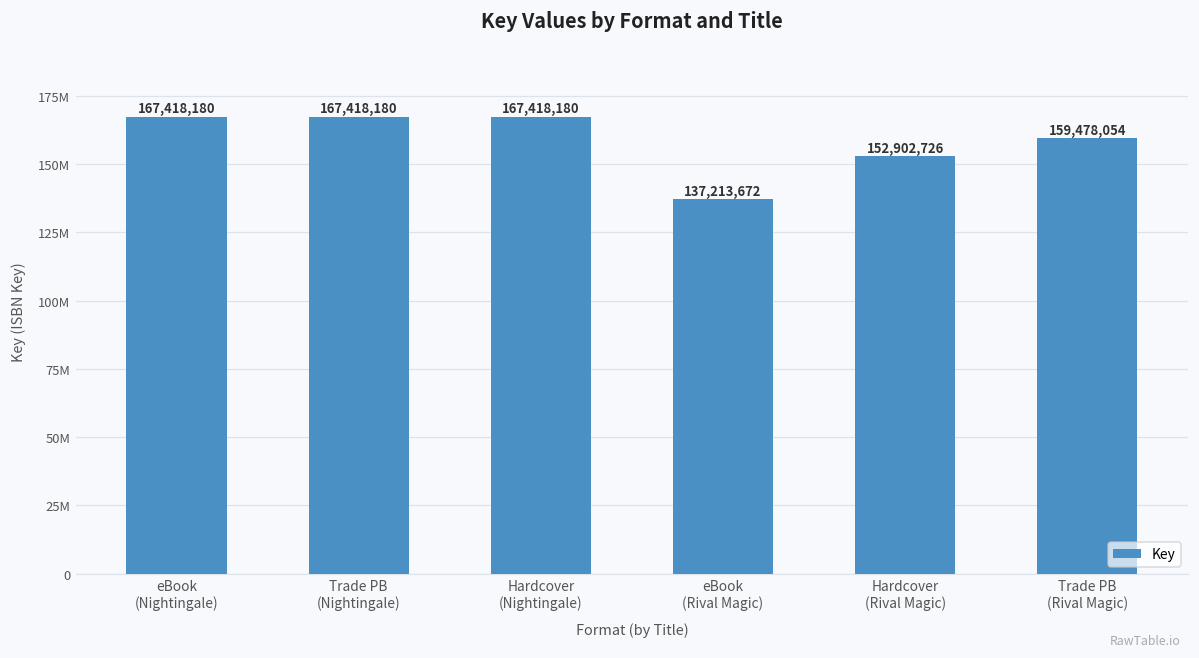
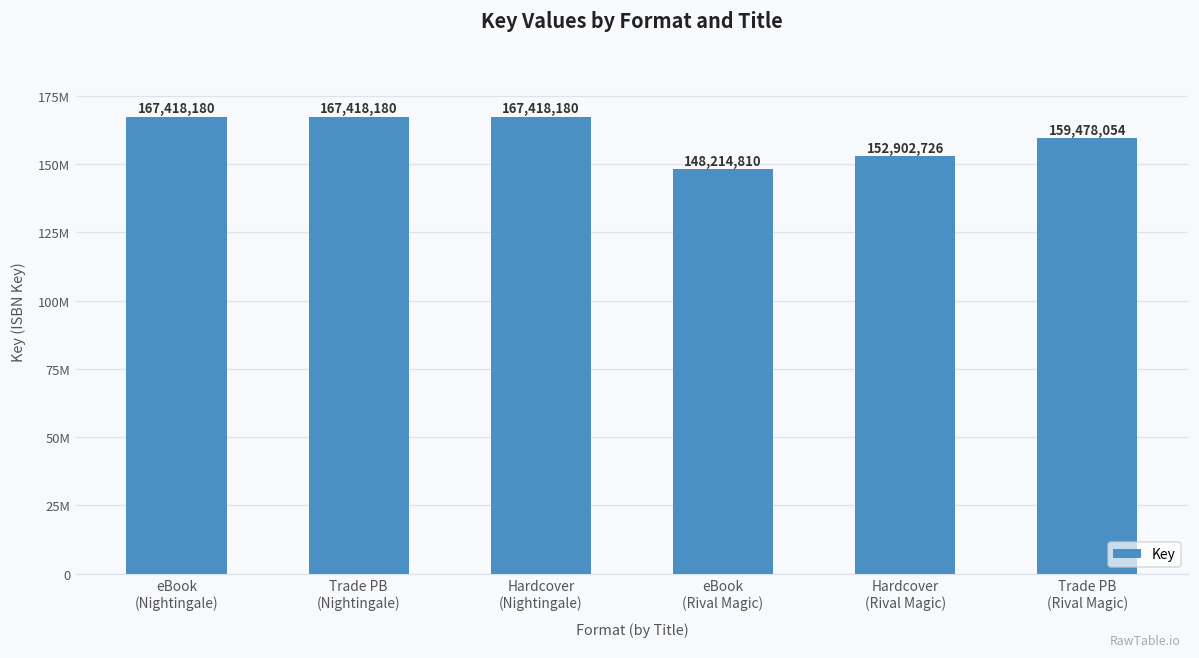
  {
    "eBook (Nightingale)": "167,418,180",
    "Trade PB (Nightingale)": "167,418,180",
    "Hardcover (Nightingale)": "167,418,180",
-   "eBook (Rival Magic)": "137,213,672",
+   "eBook (Rival Magic)": "148,214,810",
    "Hardcover (Rival Magic)": "152,902,726",
    "Trade PB (Rival Magic)": "159,478,054"
  }
